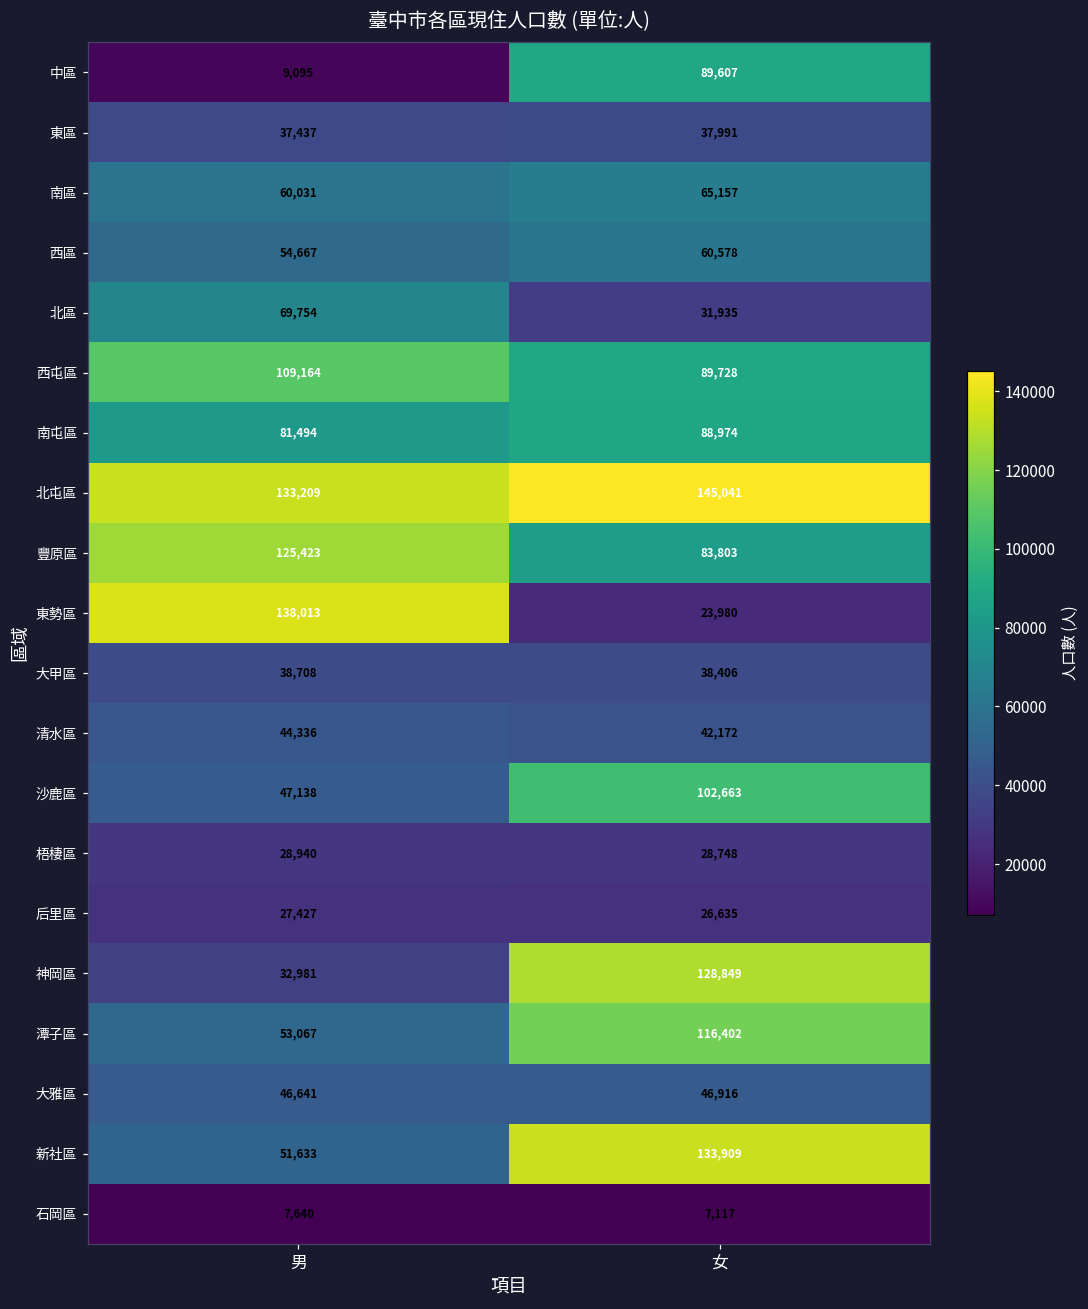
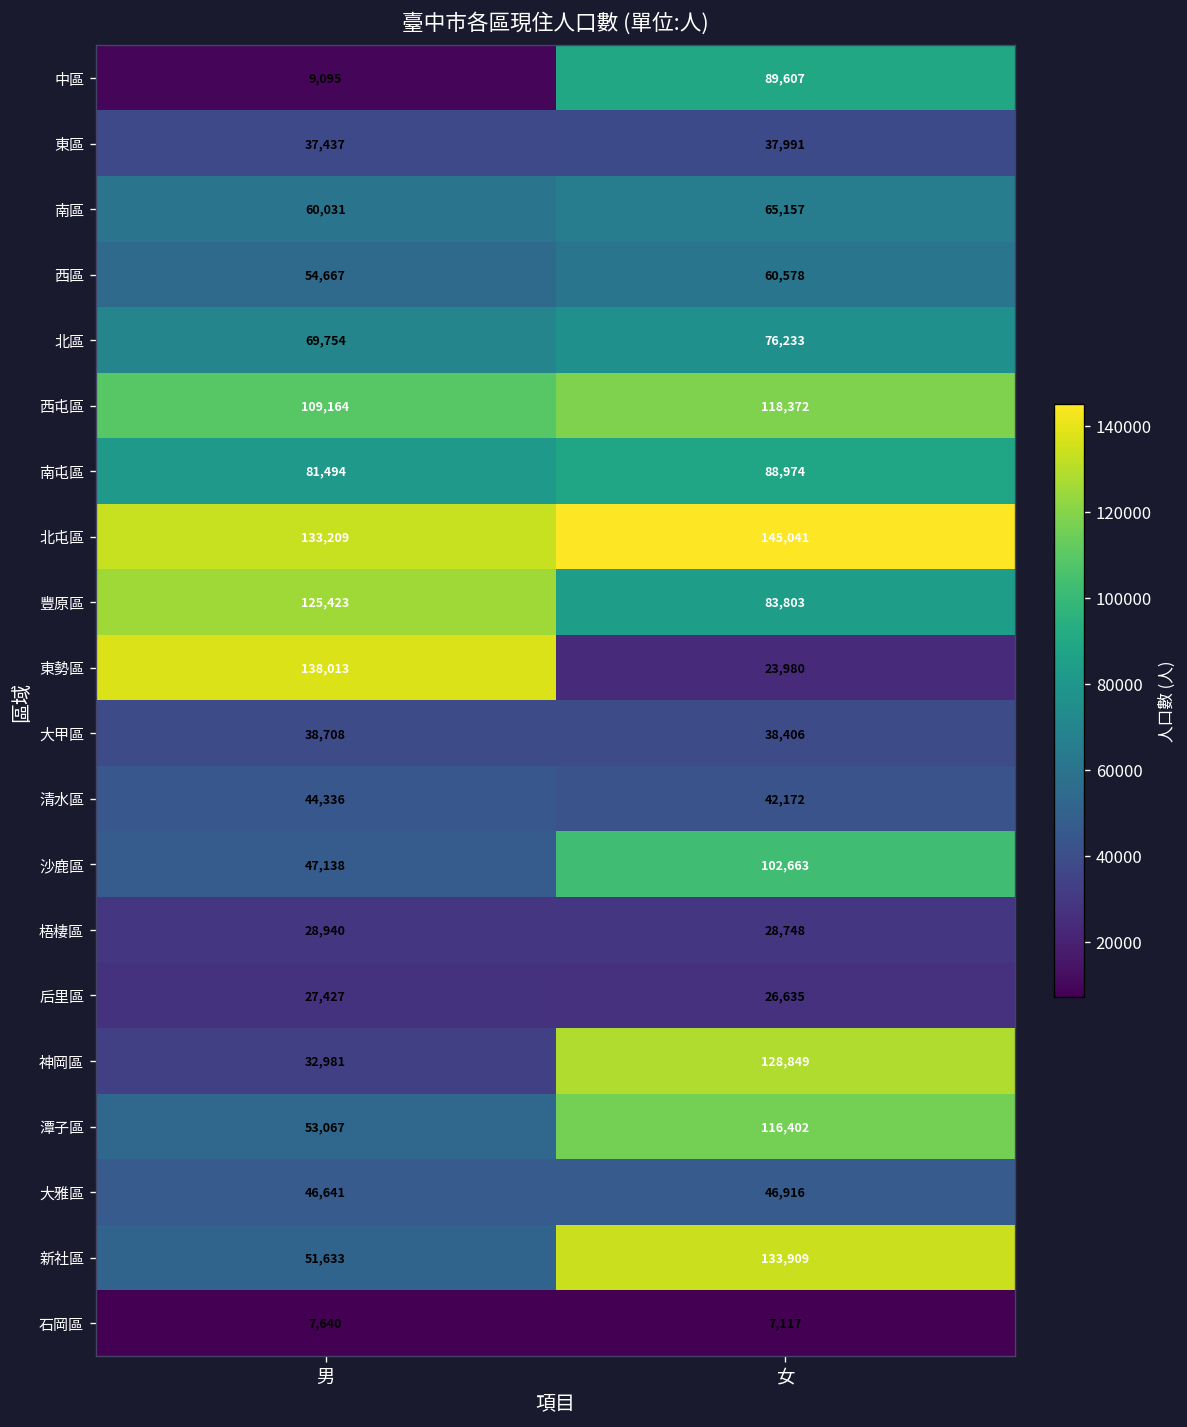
  {
    "中區": {
      "男": "9,095",
      "女": "89,607"
    },
    "東區": {
      "男": "37,437",
      "女": "37,991"
    },
    "南區": {
      "男": "60,031",
      "女": "65,157"
    },
    "西區": {
      "男": "54,667",
      "女": "60,578"
    },
    "北區": {
      "男": "69,754",
-     "女": "31,935"
+     "女": "76,233"
    },
    "西屯區": {
      "男": "109,164",
-     "女": "89,728"
+     "女": "118,372"
    },
    "南屯區": {
      "男": "81,494",
      "女": "88,974"
    },
    "北屯區": {
      "男": "133,209",
      "女": "145,041"
    },
    "豐原區": {
      "男": "125,423",
      "女": "83,803"
    },
    "東勢區": {
      "男": "138,013",
      "女": "23,980"
    },
    "大甲區": {
      "男": "38,708",
      "女": "38,406"
    },
    "清水區": {
      "男": "44,336",
      "女": "42,172"
    },
    "沙鹿區": {
      "男": "47,138",
      "女": "102,663"
    },
    "梧棲區": {
      "男": "28,940",
      "女": "28,748"
    },
    "后里區": {
      "男": "27,427",
      "女": "26,635"
    },
    "神岡區": {
      "男": "32,981",
      "女": "128,849"
    },
    "潭子區": {
      "男": "53,067",
      "女": "116,402"
    },
    "大雅區": {
      "男": "46,641",
      "女": "46,916"
    },
    "新社區": {
      "男": "51,633",
      "女": "133,909"
    },
    "石岡區": {
      "男": "7,640",
      "女": "7,117"
    }
  }
